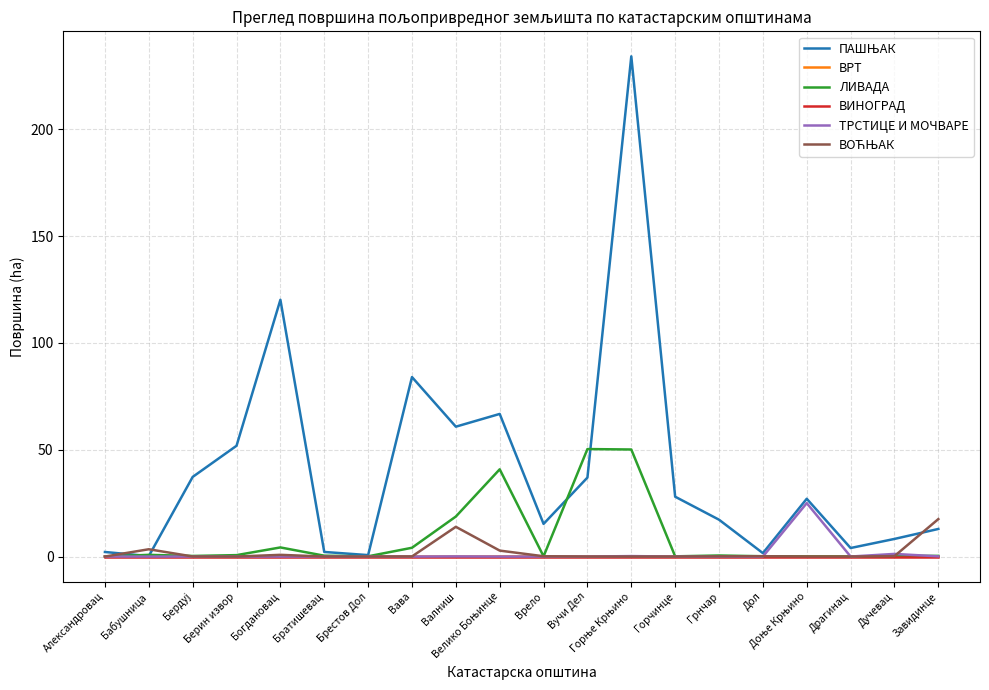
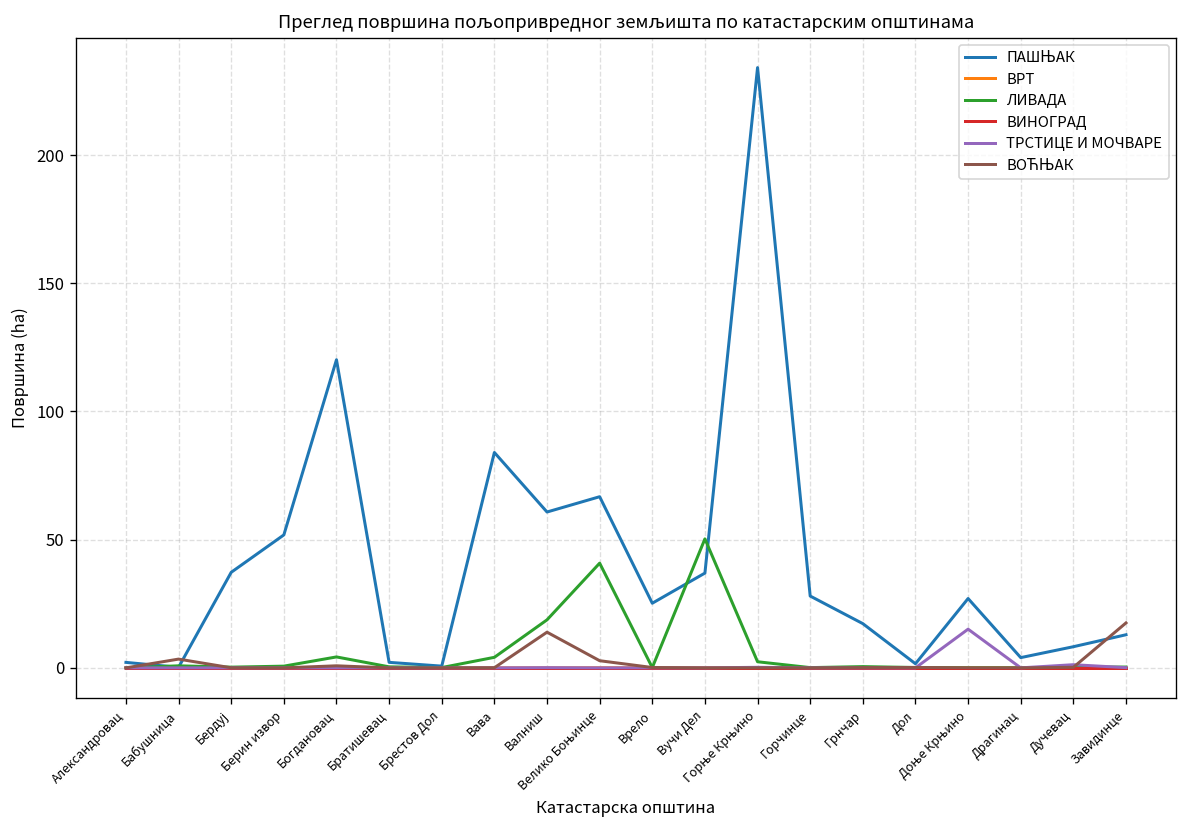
  {
    "ПАШЊАК": {
      "Александровац": 2,
      "Бердуј": 37,
      "Берин извор": 52,
      "Богдановац": 120,
      "Братишевац": 2,
      "Вава": 84,
      "Валниш": 61,
      "Велико Боњинце": 67,
-     "Врело": 15,
+     "Врело": 25,
      "Вучи Дел": 37,
      "Горње Крњино": 234,
      "Горчинце": 28,
      "Грнчар": 17,
      "Дол": 2,
      "Доње Крњино": 27,
      "Драгинац": 4,
      "Дучевац": 8,
      "Завидинце": 13
    },
    "ЛИВАДА": {
      "Богдановац": 4,
      "Вава": 4,
      "Валниш": 19,
      "Велико Боњинце": 41,
      "Вучи Дел": 50,
-     "Горње Крњино": 50
+     "Горње Крњино": 2
    },
    "ТРСТИЦЕ И МОЧВАРЕ": {
-     "Доње Крњино": 25
+     "Доње Крњино": 15
    },
    "ВОЋЊАК": {
      "Бабушница": 3,
      "Валниш": 14,
      "Велико Боњинце": 3,
      "Завидинце": 18
    }
  }
